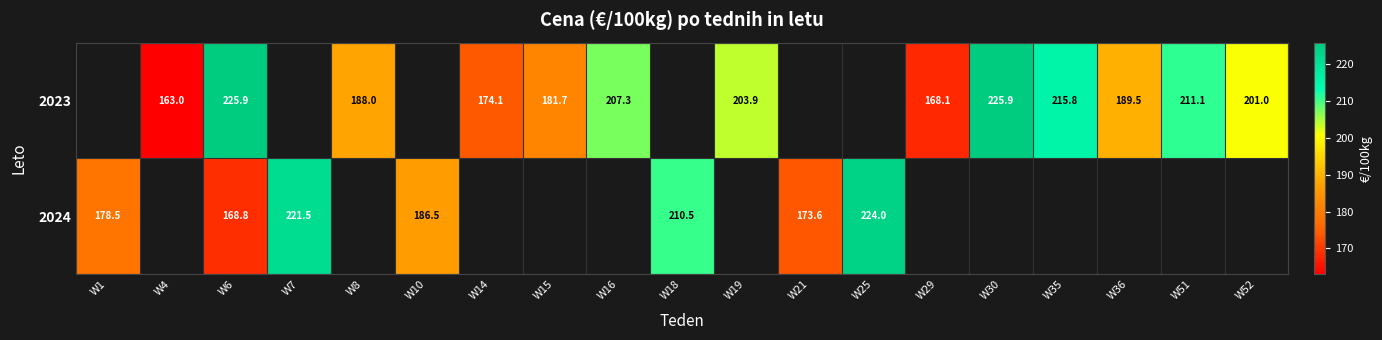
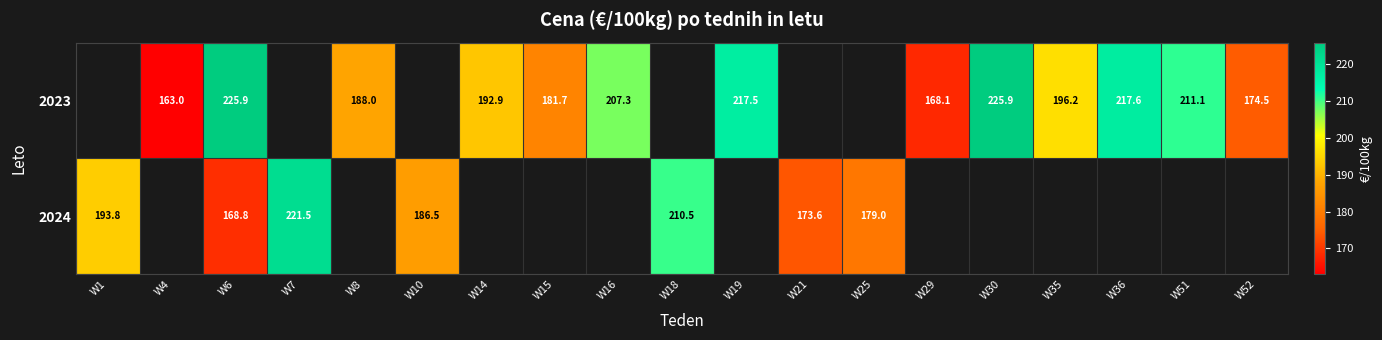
  {
    "2023": {
      "W4": 163.0,
      "W6": 225.9,
      "W8": 188.0,
-     "W14": 174.1,
+     "W14": 192.9,
      "W15": 181.7,
      "W16": 207.3,
-     "W19": 203.9,
+     "W19": 217.5,
      "W29": 168.1,
      "W30": 225.9,
-     "W35": 215.8,
-     "W36": 189.5,
+     "W35": 196.2,
+     "W36": 217.6,
      "W51": 211.1,
-     "W52": 201.0
+     "W52": 174.5
    },
    "2024": {
-     "W1": 178.5,
+     "W1": 193.8,
      "W6": 168.8,
      "W7": 221.5,
      "W10": 186.5,
      "W18": 210.5,
      "W21": 173.6,
-     "W25": 224.0
+     "W25": 179.0
    }
  }
